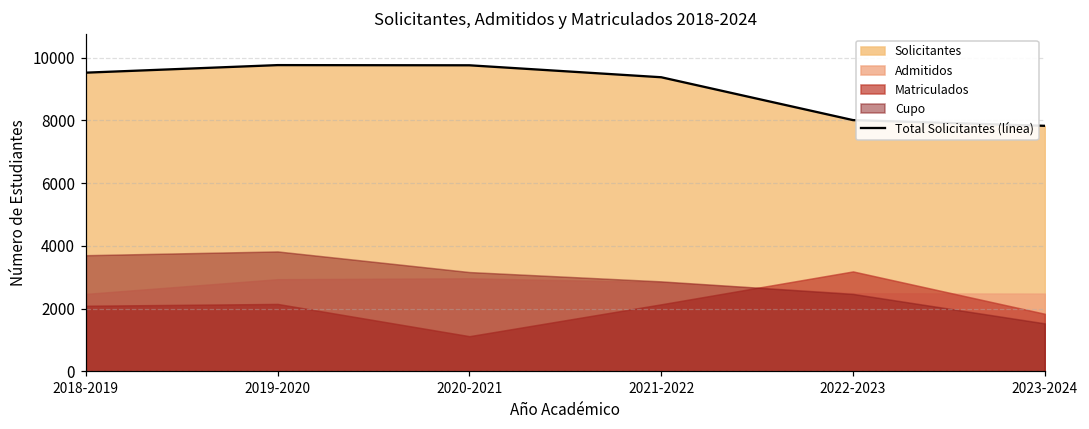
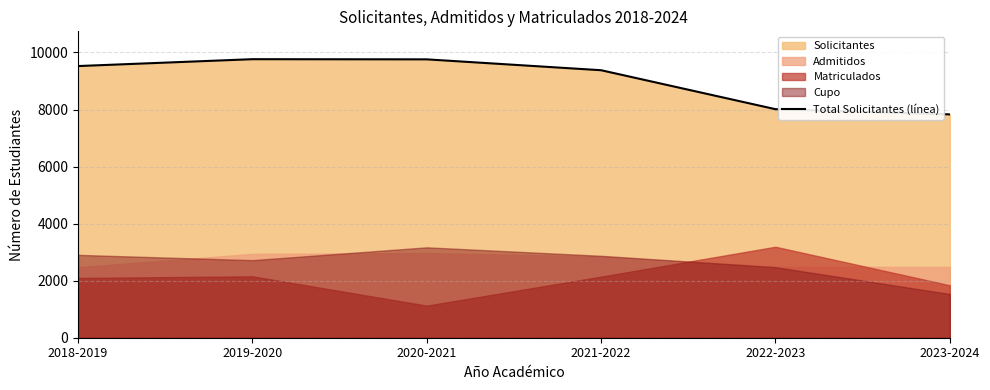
  {
    "Matriculados": {
      "2018-2019": 2100,
      "2019-2020": 2200,
      "2020-2021": 1100,
      "2021-2022": 2100,
      "2022-2023": 3200,
      "2023-2024": 1800
    },
    "Cupo": {
-     "2018-2019": 3700,
-     "2019-2020": 3800,
+     "2018-2019": 2900,
+     "2019-2020": 2700,
      "2020-2021": 3200,
      "2023-2024": 1500
    }
  }
